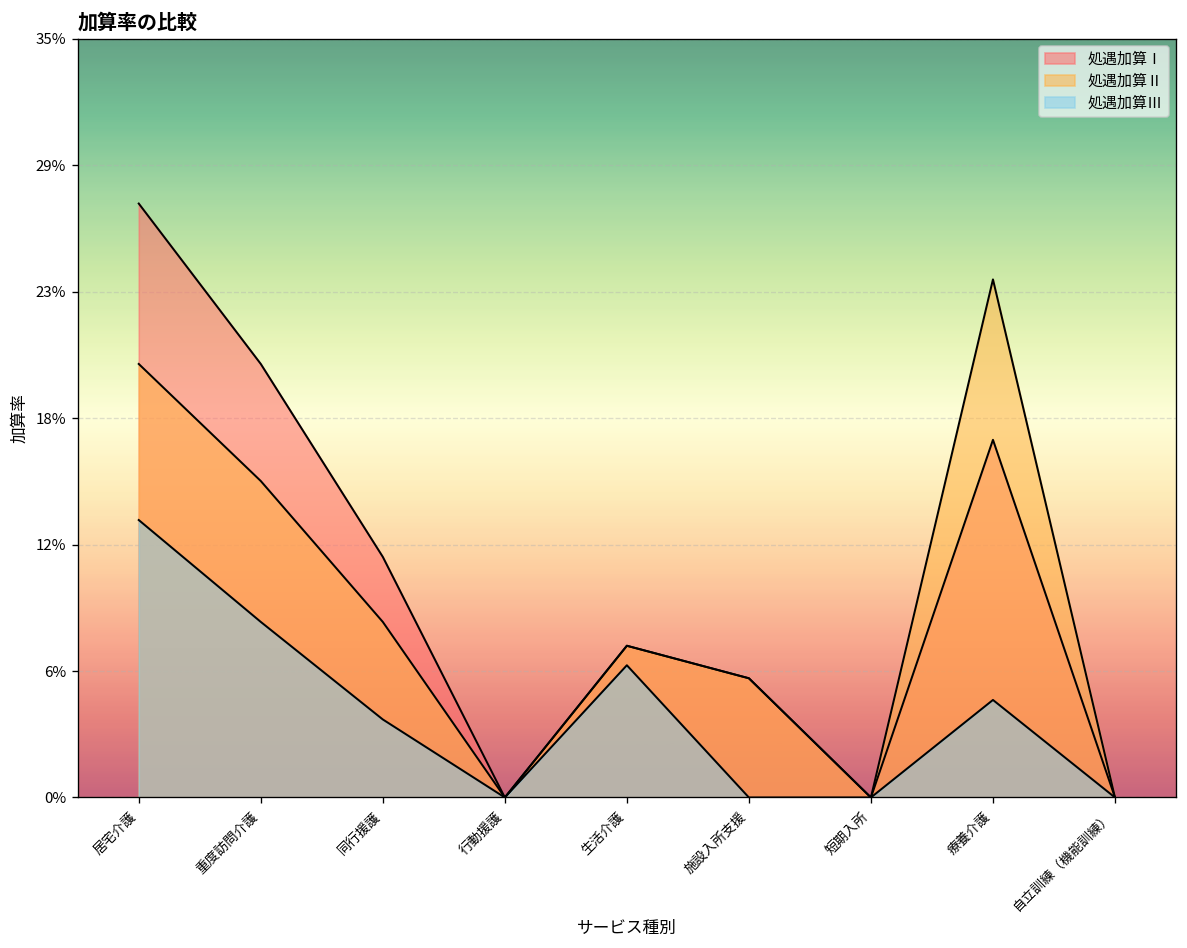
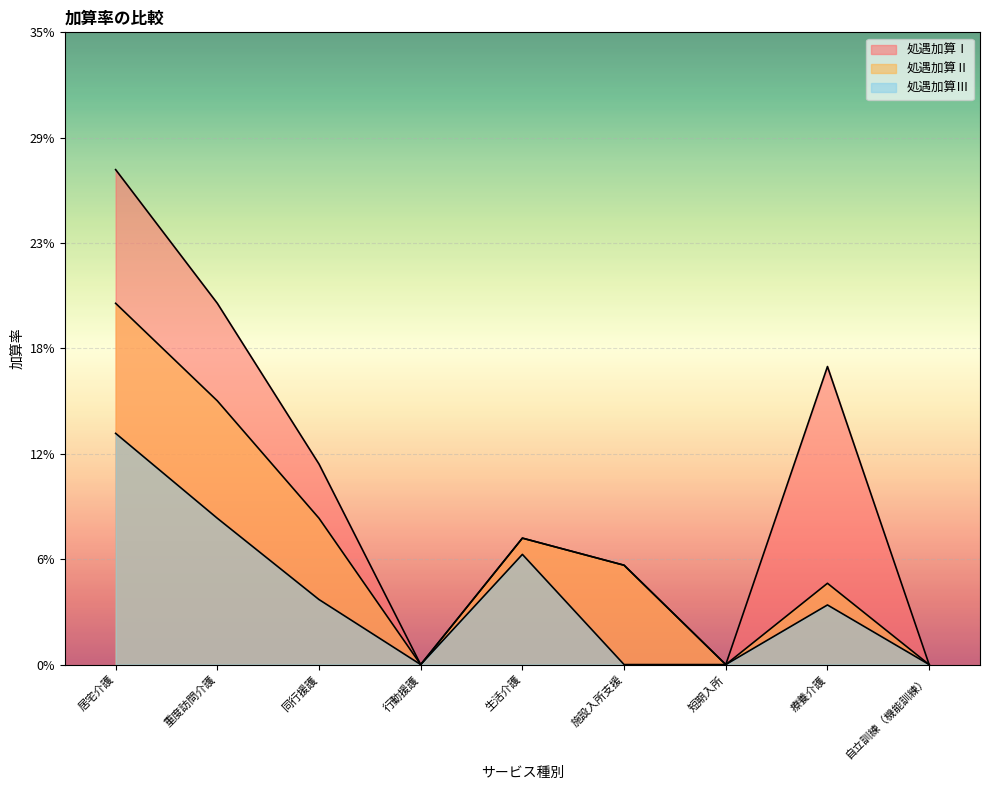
  {
    "処遇加算Ⅰ": {
      "居宅介護": "27.4%",
      "重度訪問介護": "20.0%",
      "同行援護": "11.1%",
      "療養介護": "16.5%"
    },
    "処遇加算Ⅱ": {
      "居宅介護": "20.0%",
      "重度訪問介護": "14.6%",
      "同行援護": "8.1%",
-     "療養介護": "23.9%"
+     "療養介護": "4.5%"
    },
    "処遇加算Ⅲ": {
      "居宅介護": "12.8%",
      "重度訪問介護": "8.1%",
      "同行援護": "3.6%",
      "生活介護": "6.1%",
      "施設入所支援": "0.0%",
-     "療養介護": "4.5%"
+     "療養介護": "3.3%"
    }
  }
